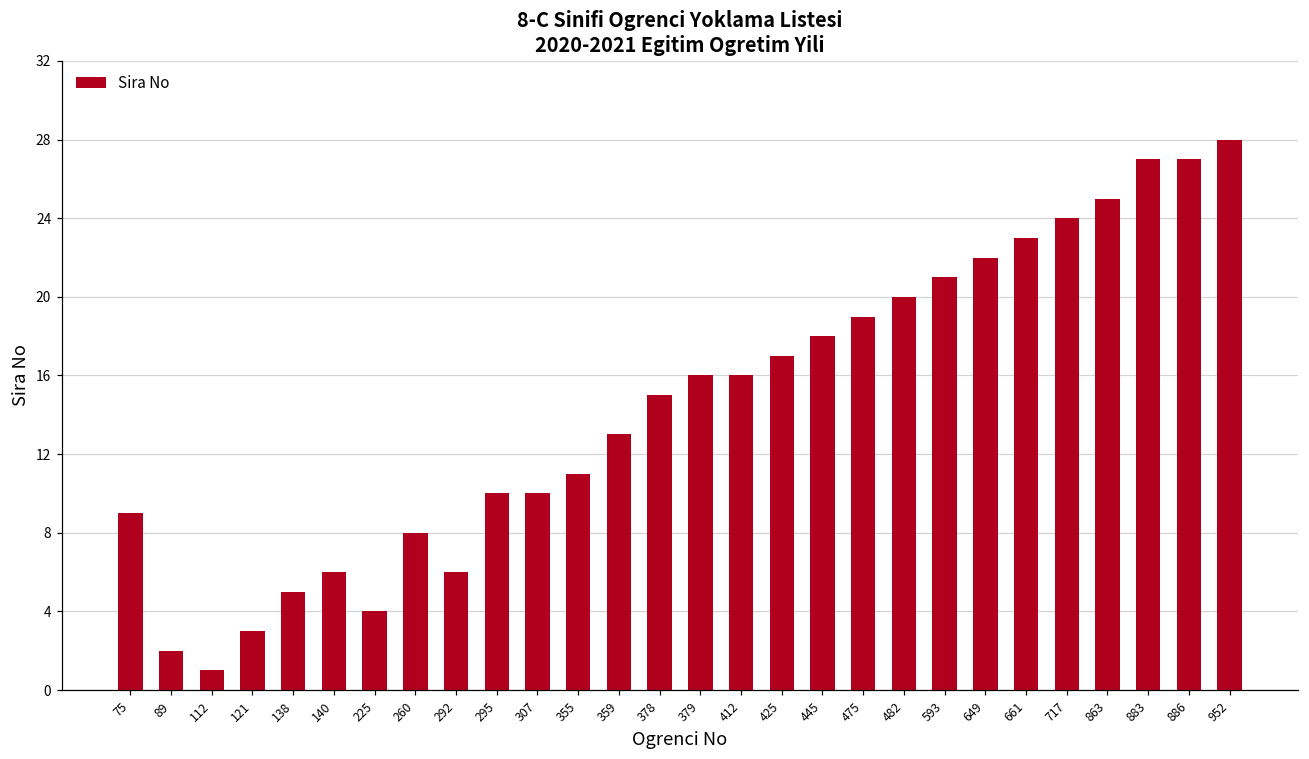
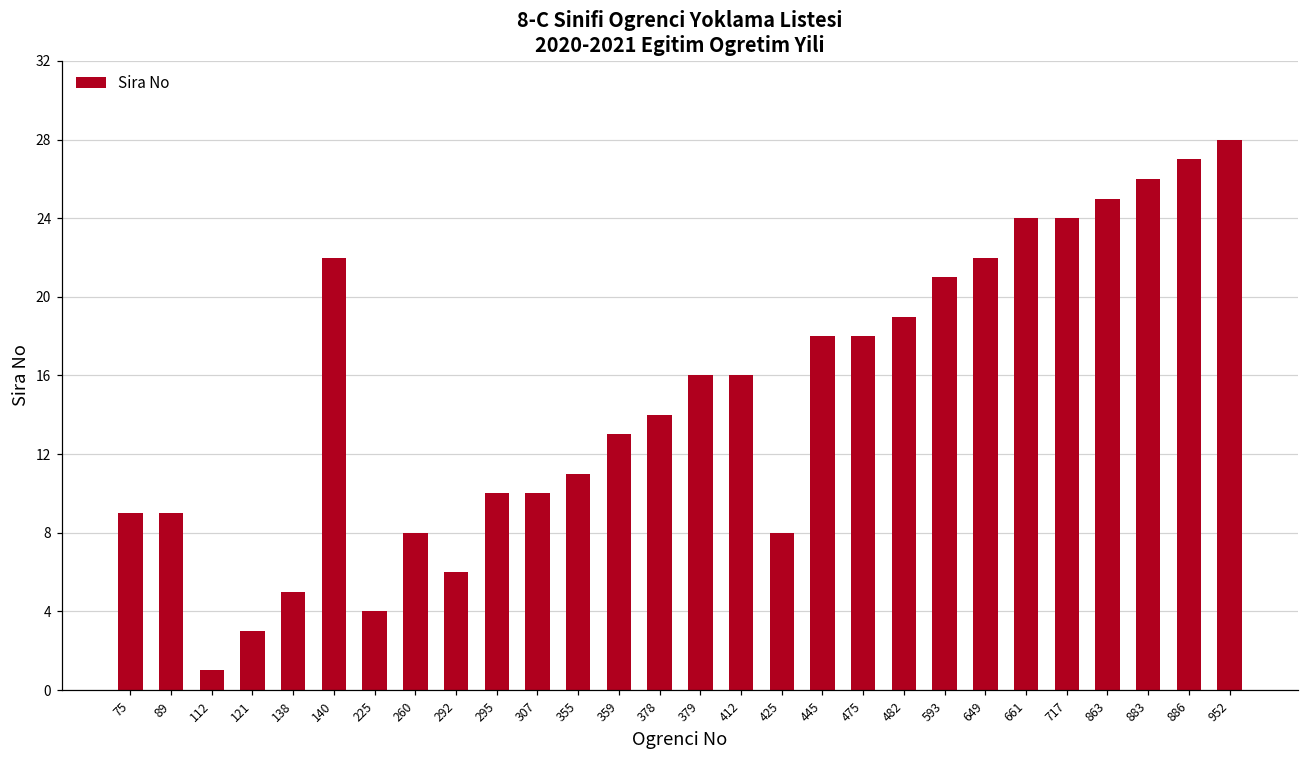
  {
    "75": 9,
-   "89": 2,
+   "89": 9,
    "112": 1,
    "121": 3,
    "138": 5,
-   "140": 6,
+   "140": 22,
    "225": 4,
    "260": 8,
    "292": 6,
    "295": 10,
    "307": 10,
    "355": 11,
    "359": 13,
-   "378": 15,
+   "378": 14,
    "379": 16,
    "412": 16,
-   "425": 17,
+   "425": 8,
    "445": 18,
-   "475": 19,
-   "482": 20,
+   "475": 18,
+   "482": 19,
    "593": 21,
    "649": 22,
-   "661": 23,
+   "661": 24,
    "717": 24,
    "863": 25,
-   "883": 27,
+   "883": 26,
    "886": 27,
    "952": 28
  }
